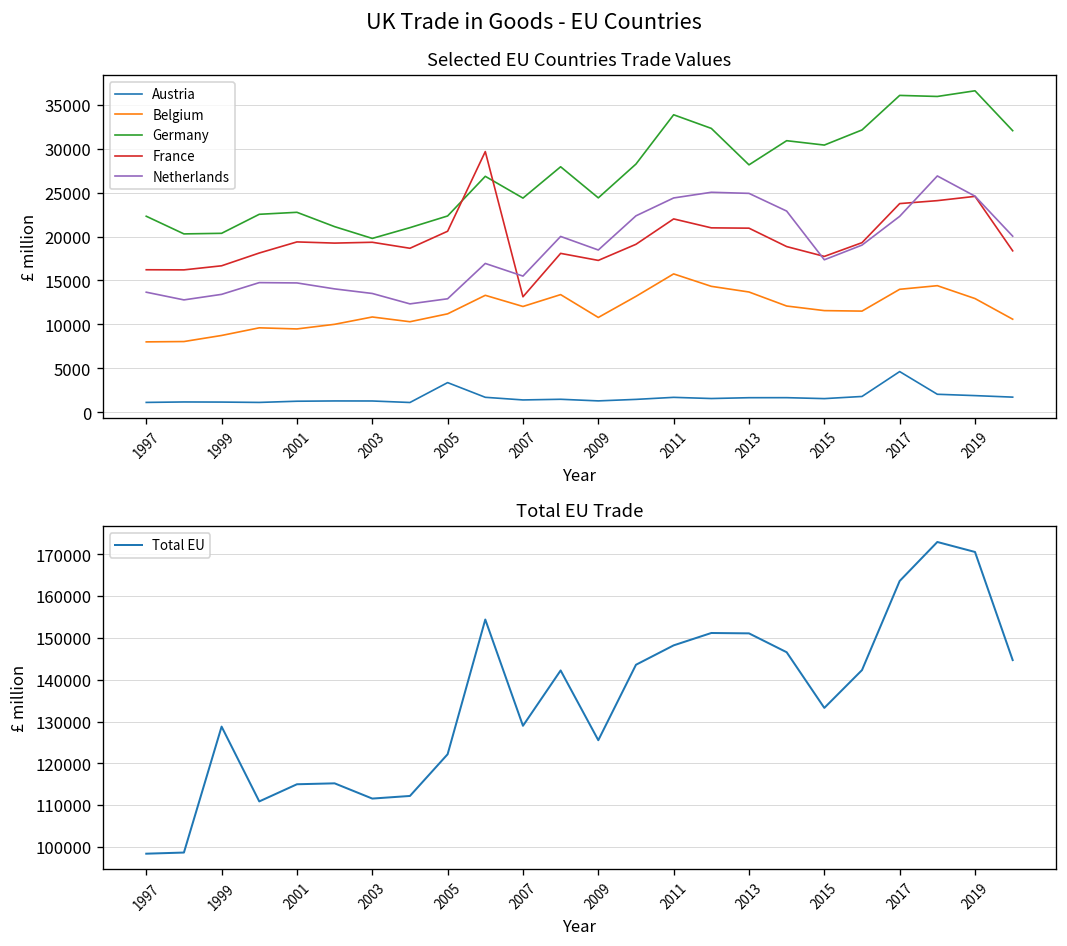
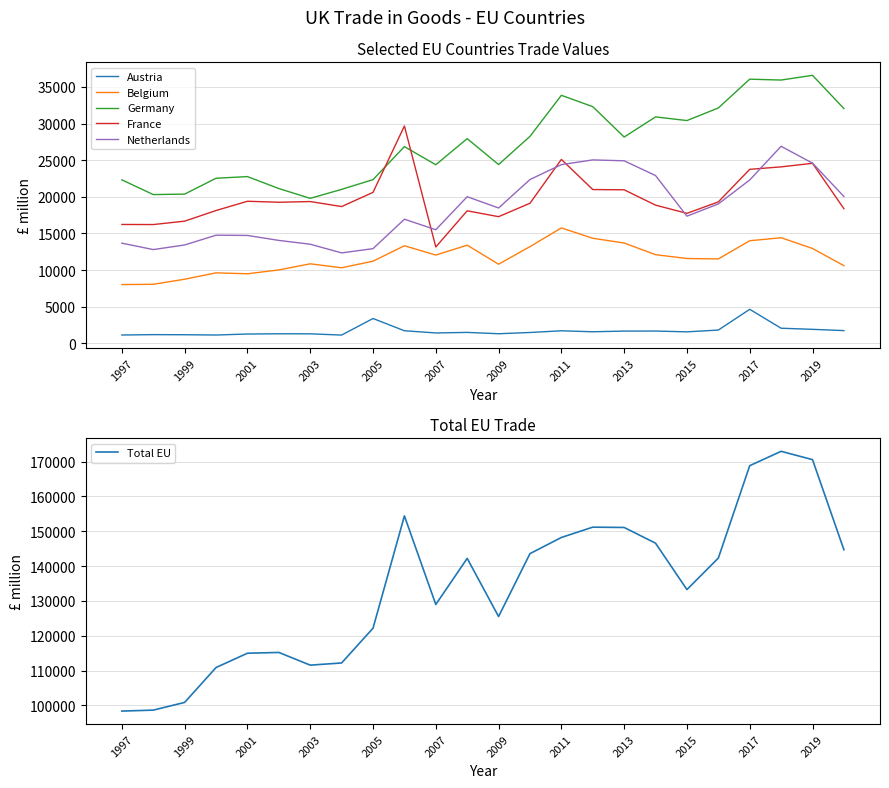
  {
    "Selected EU Countries Trade Values": {
      "Austria": {
        "1997": 1000,
        "1999": 1000,
        "2001": 1000,
        "2003": 1000,
        "2005": 3000,
        "2007": 1000,
        "2009": 1000,
        "2011": 2000,
        "2013": 2000,
        "2015": 2000,
        "2017": 5000,
        "2019": 2000
      },
      "Belgium": {
        "1997": 8000,
        "1999": 9000,
        "2001": 9000,
        "2003": 11000,
        "2005": 11000,
        "2007": 12000,
        "2009": 11000,
        "2011": 16000,
        "2013": 14000,
        "2015": 12000,
        "2017": 14000,
        "2019": 13000
      },
      "Germany": {
        "1997": 22000,
        "1999": 20000,
        "2001": 23000,
        "2003": 20000,
        "2005": 22000,
        "2007": 24000,
        "2009": 24000,
        "2011": 34000,
        "2013": 28000,
        "2015": 30000,
        "2017": 36000,
        "2019": 37000
      },
      "France": {
        "1997": 16000,
        "1999": 17000,
        "2001": 19000,
        "2003": 19000,
        "2005": 21000,
        "2007": 13000,
        "2009": 17000,
-       "2011": 22000,
+       "2011": 25000,
        "2013": 21000,
        "2015": 18000,
        "2017": 24000
      },
      "Netherlands": {
        "1997": 14000,
        "1999": 13000,
        "2001": 15000,
        "2003": 14000,
        "2005": 13000,
        "2007": 16000,
        "2009": 18000,
        "2011": 24000,
        "2013": 25000,
        "2015": 17000,
        "2017": 22000
      }
    },
    "Total EU Trade": {
      "1997": 98000,
-     "1999": 129000,
+     "1999": 101000,
      "2001": 115000,
      "2003": 112000,
      "2005": 122000,
      "2007": 129000,
      "2009": 126000,
      "2011": 148000,
      "2013": 151000,
      "2015": 133000,
-     "2017": 164000,
+     "2017": 169000,
      "2019": 171000
    }
  }
